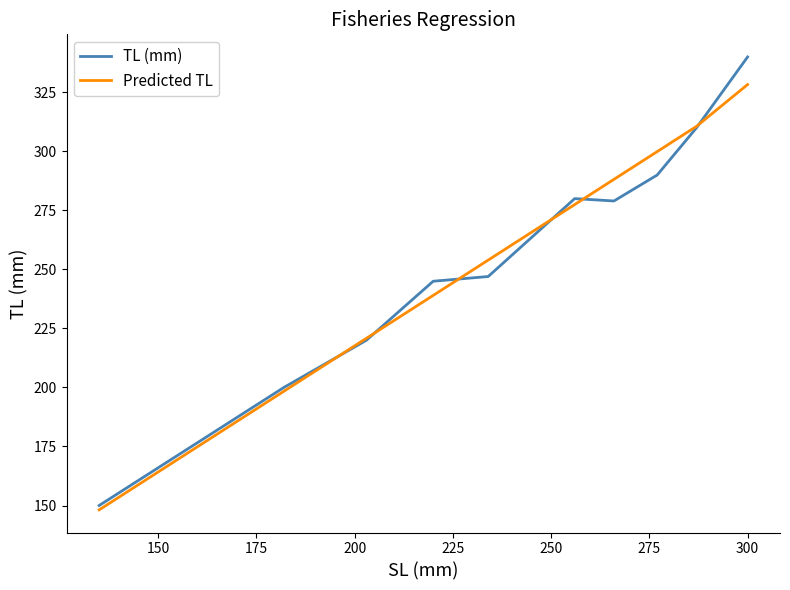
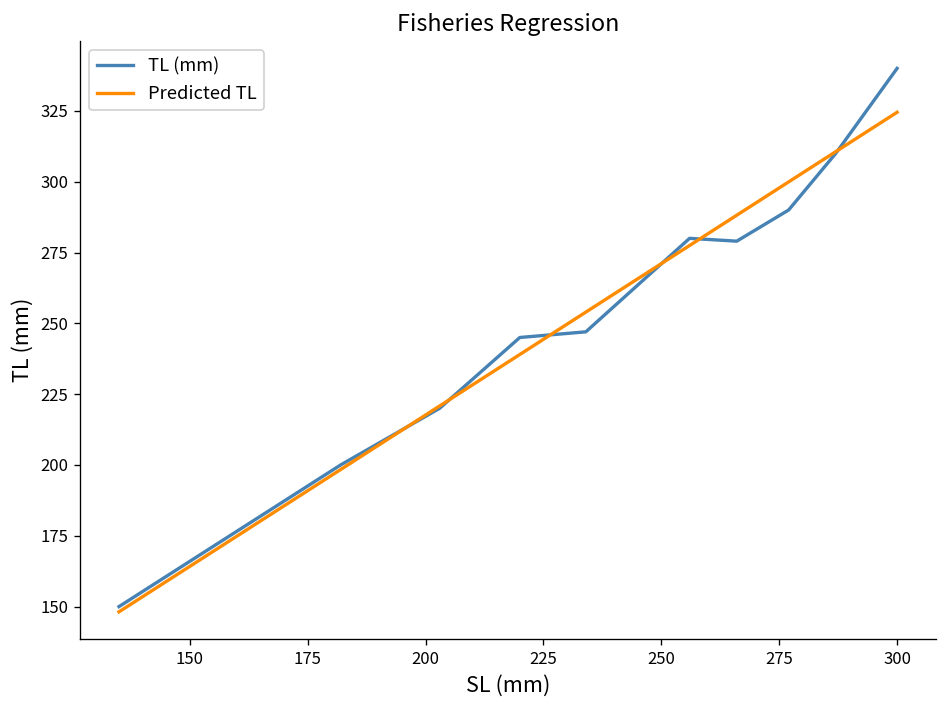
  {
    "TL (mm)": {
      "300": 340
    },
    "Predicted TL": {
-     "300": 328
+     "300": 325
    }
  }
